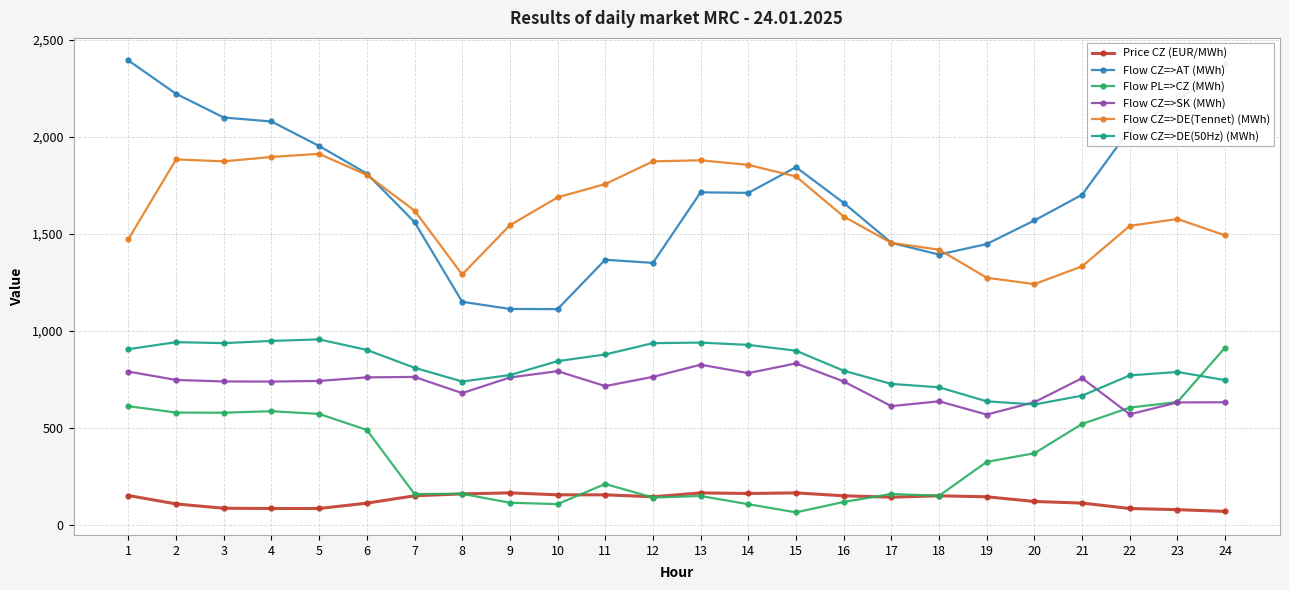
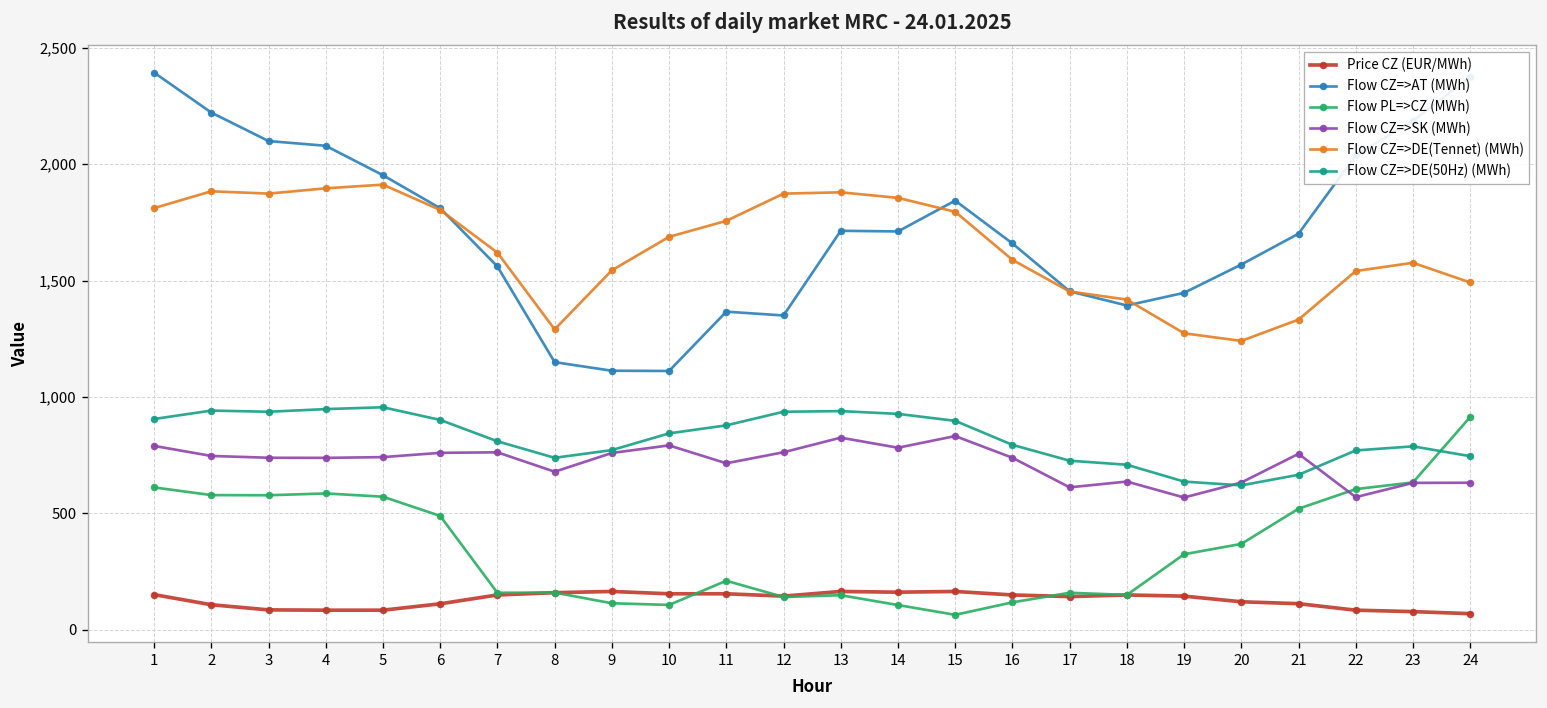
  {
    "Price CZ (EUR/MWh)": {
      "1": "150",
      "2": "110",
      "3": "90",
      "4": "80",
      "5": "80",
      "6": "110",
      "9": "170",
      "10": "160",
      "11": "160",
      "13": "160",
      "14": "160",
      "15": "170",
      "16": "150",
      "17": "140",
      "19": "140",
      "20": "120",
      "21": "110",
      "22": "80",
      "23": "80",
      "24": "70"
    },
    "Flow CZ=>AT (MWh)": {
      "1": "2,390",
      "2": "2,220",
      "3": "2,100",
      "4": "2,080",
      "5": "1,950",
      "7": "1,560",
      "8": "1,150",
      "9": "1,110",
      "10": "1,110",
      "11": "1,370",
      "12": "1,350",
      "13": "1,710",
      "14": "1,710",
      "15": "1,840",
      "16": "1,660",
      "18": "1,390",
      "19": "1,450",
      "20": "1,570",
      "21": "1,700"
    },
    "Flow CZ=>SK (MWh)": {
      "1": "790",
      "2": "750",
      "3": "740",
      "4": "740",
      "5": "740",
      "6": "760",
      "7": "760",
      "8": "680",
      "10": "790",
      "11": "720",
      "12": "760",
      "13": "830",
      "14": "780",
      "15": "830",
      "16": "740",
      "17": "610",
      "18": "640",
      "19": "570",
      "21": "760",
      "22": "570",
      "24": "630"
    },
    "Flow CZ=>DE(Tennet) (MWh)": {
-     "1": "1,470",
+     "1": "1,810",
      "2": "1,880",
      "3": "1,870",
      "4": "1,900",
      "5": "1,910",
      "7": "1,620",
      "8": "1,290",
      "9": "1,540",
      "10": "1,690",
      "11": "1,760",
      "12": "1,870",
      "13": "1,880",
      "14": "1,850",
      "15": "1,800",
      "16": "1,590",
      "18": "1,420",
      "19": "1,270",
      "20": "1,240",
      "21": "1,330",
      "22": "1,540",
      "23": "1,580",
      "24": "1,490"
    }
  }
